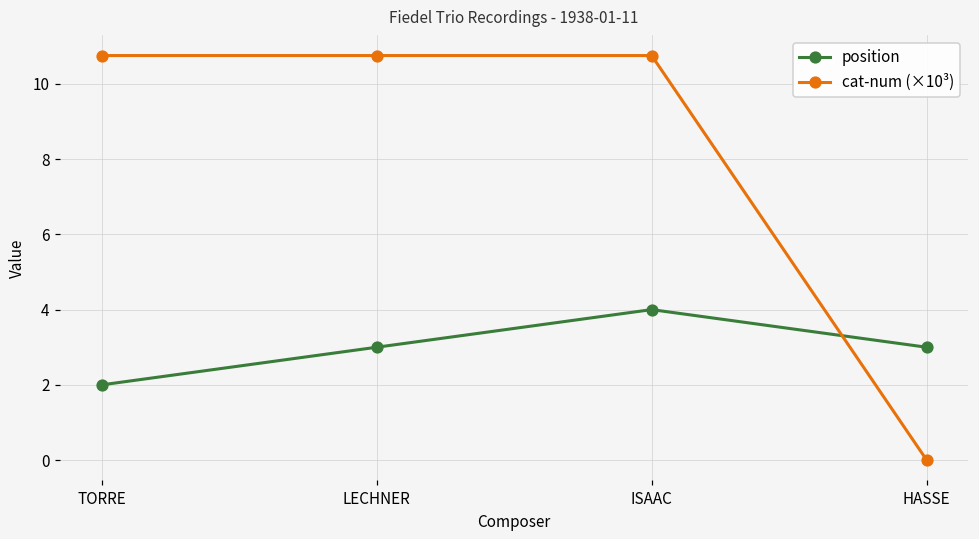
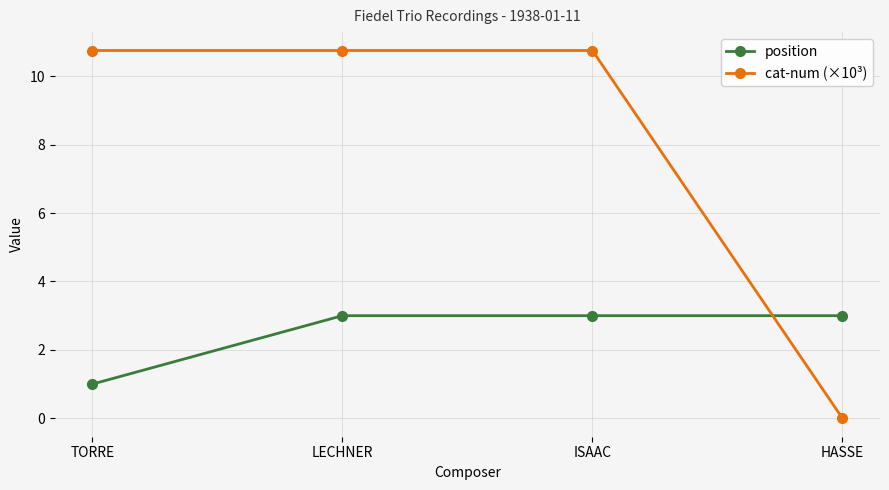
  {
    "position": {
-     "TORRE": 2,
+     "TORRE": 1,
      "LECHNER": 3,
-     "ISAAC": 4,
+     "ISAAC": 3,
      "HASSE": 3
    },
    "cat-num (×10³)": {
      "TORRE": 10.8,
      "LECHNER": 10.8,
      "ISAAC": 10.8,
      "HASSE": 0
    }
  }
